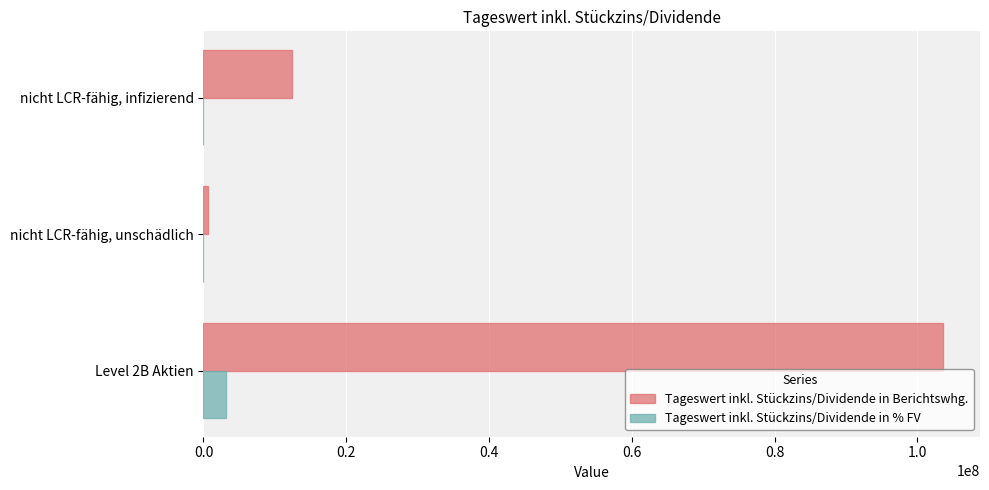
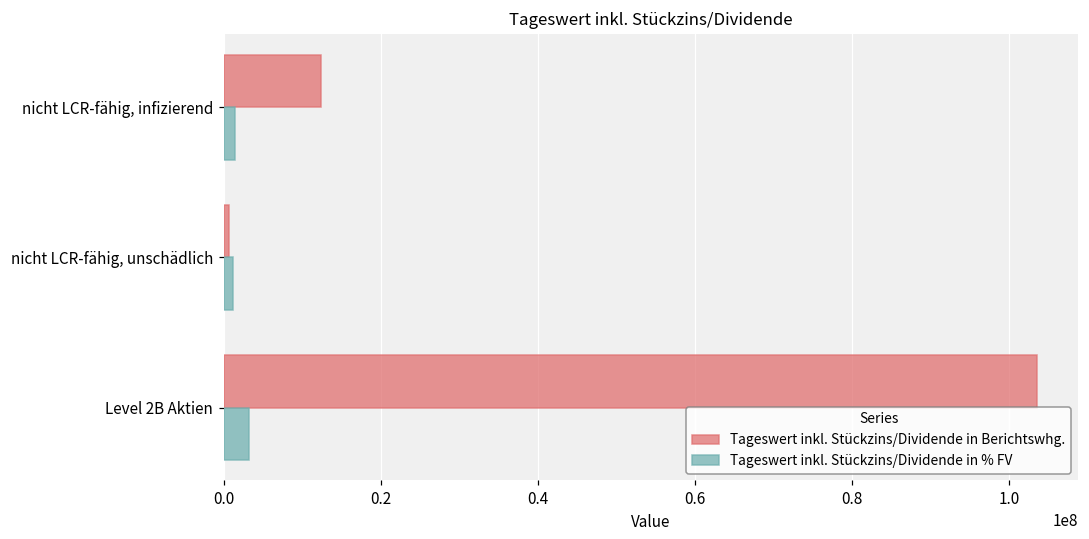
  {
    "Tageswert inkl. Stückzins/Dividende in Berichtswhg.": {
      "nicht LCR-fähig, infizierend": 12000000,
      "nicht LCR-fähig, unschädlich": 1000000,
      "Level 2B Aktien": 104000000
    },
    "Tageswert inkl. Stückzins/Dividende in % FV": {
-     "nicht LCR-fähig, infizierend": 0,
-     "nicht LCR-fähig, unschädlich": 0,
+     "nicht LCR-fähig, infizierend": 1000000,
+     "nicht LCR-fähig, unschädlich": 1000000,
      "Level 2B Aktien": 3000000
    }
  }
